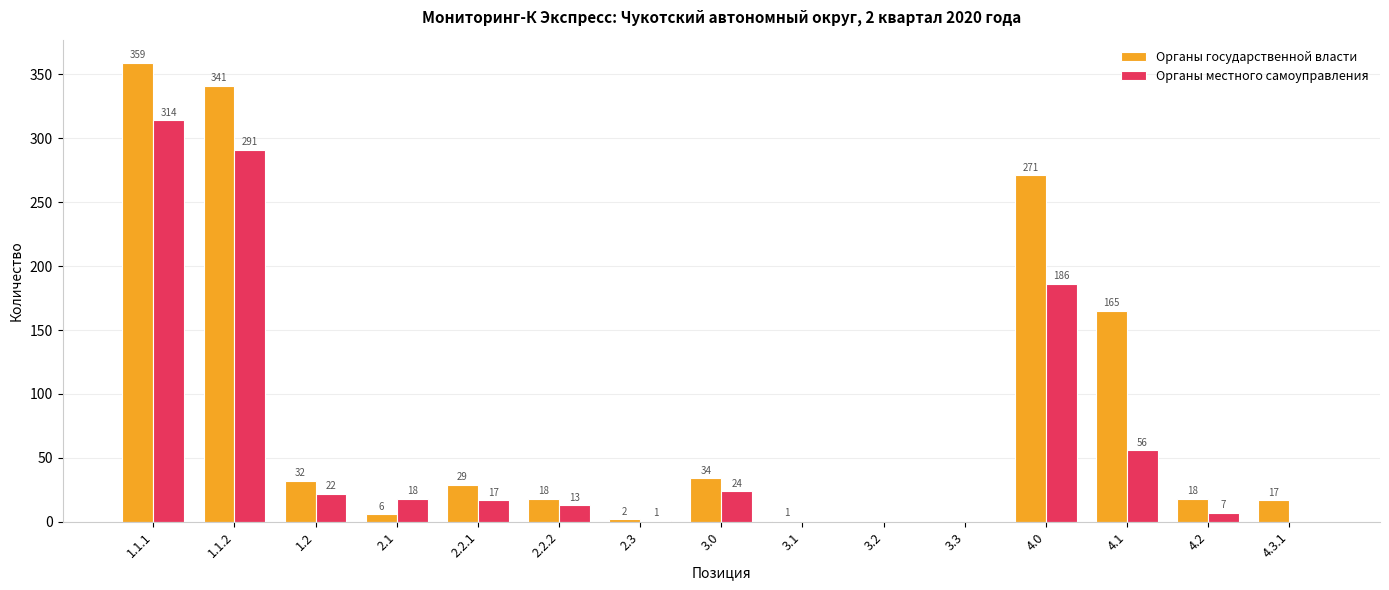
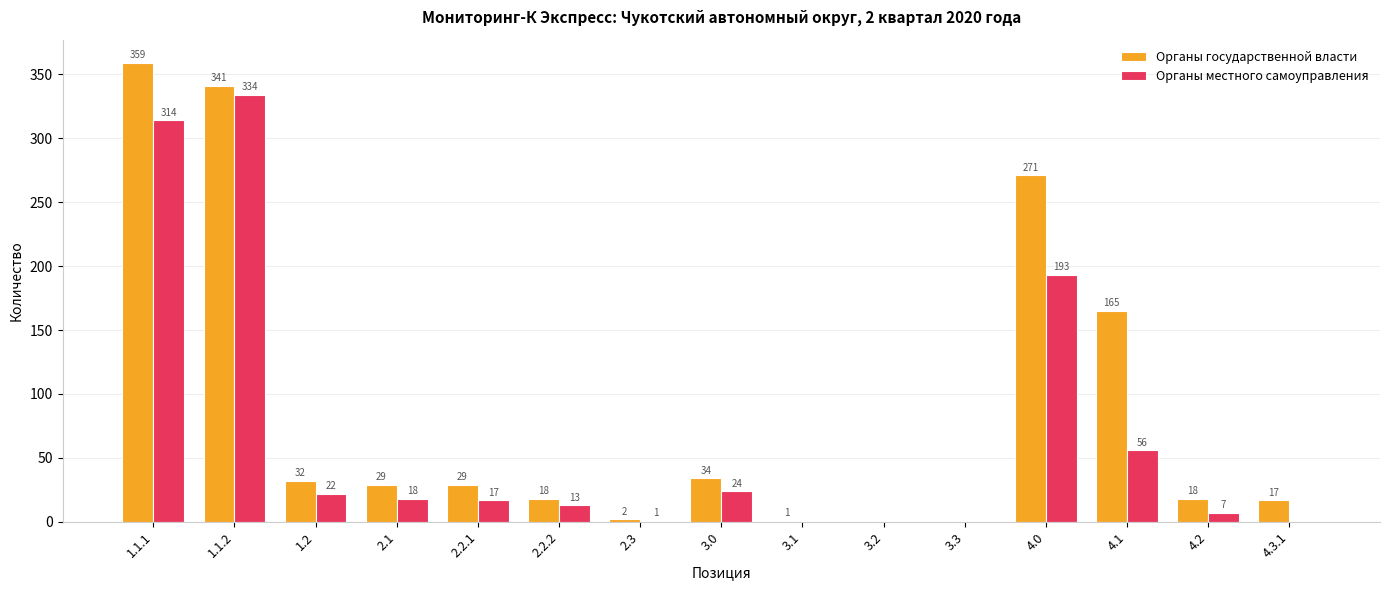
  {
    "Органы государственной власти": {
      "1.1.1": 359,
      "1.1.2": 341,
      "1.2": 32,
-     "2.1": 6,
+     "2.1": 29,
      "2.2.1": 29,
      "2.2.2": 18,
      "2.3": 2,
      "3.0": 34,
      "3.1": 1,
      "4.0": 271,
      "4.1": 165,
      "4.2": 18,
      "4.3.1": 17
    },
    "Органы местного самоуправления": {
      "1.1.1": 314,
-     "1.1.2": 291,
+     "1.1.2": 334,
      "1.2": 22,
      "2.1": 18,
      "2.2.1": 17,
      "2.2.2": 13,
      "2.3": 1,
      "3.0": 24,
-     "4.0": 186,
+     "4.0": 193,
      "4.1": 56,
      "4.2": 7
    }
  }
